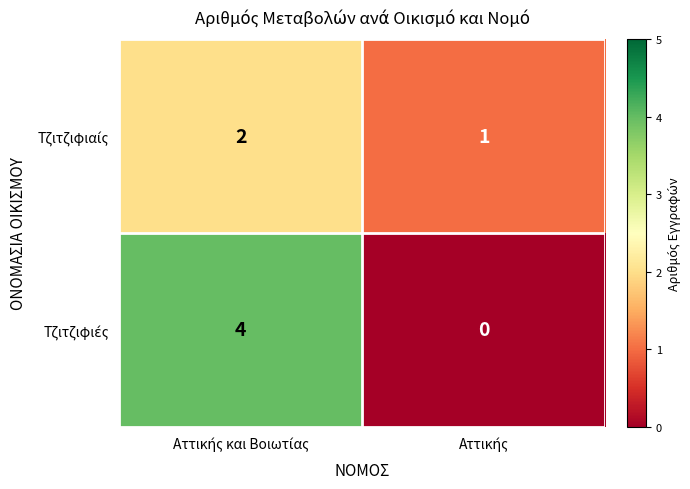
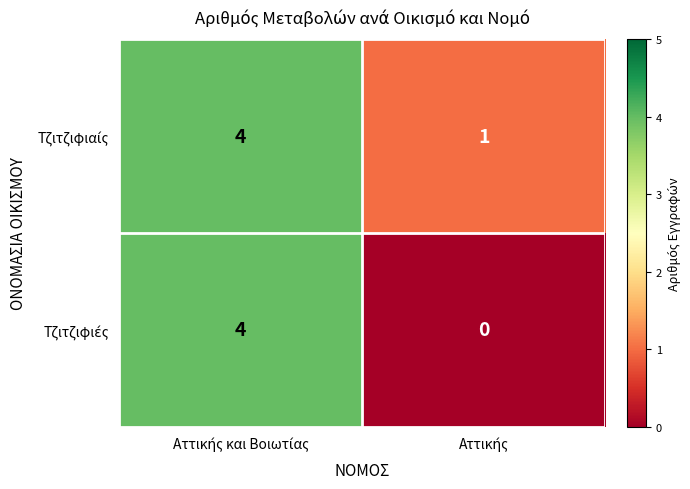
  {
    "Τζιτζιφιαίς": {
-     "Αττικής και Βοιωτίας": 2,
+     "Αττικής και Βοιωτίας": 4,
      "Αττικής": 1
    },
    "Τζιτζιφιές": {
      "Αττικής και Βοιωτίας": 4,
      "Αττικής": 0
    }
  }
